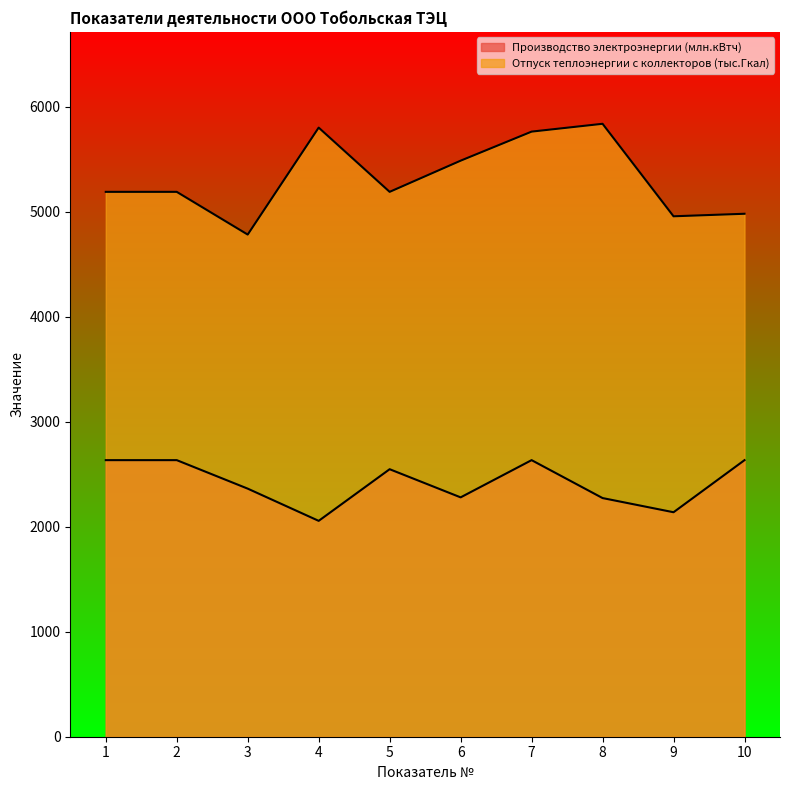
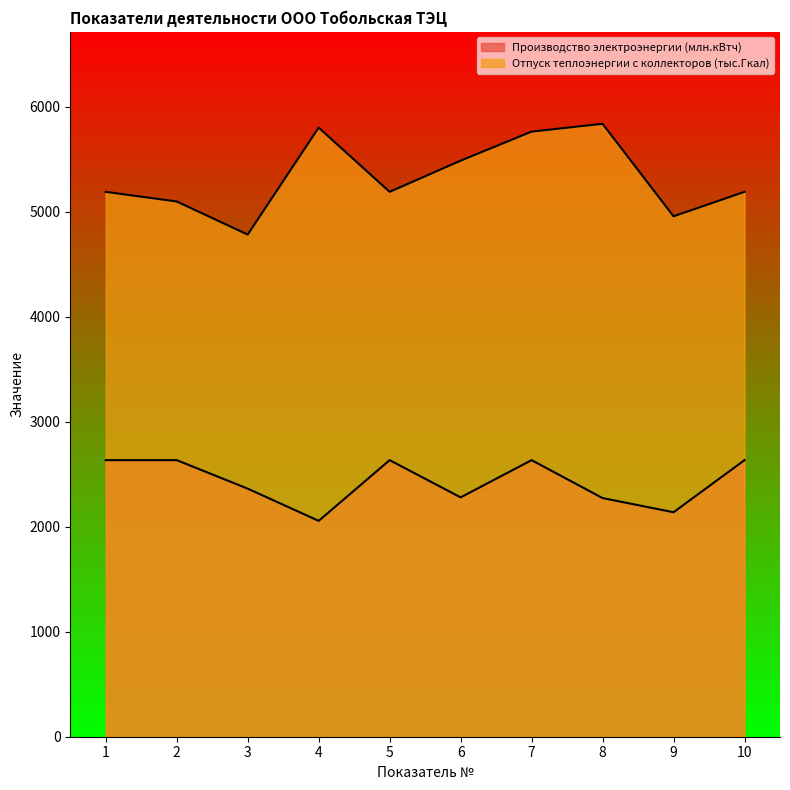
  {
    "Производство электроэнергии (млн.кВтч)": {
      "1": 2630,
      "2": 2630,
      "3": 2360,
      "4": 2060,
-     "5": 2550,
+     "5": 2630,
      "6": 2280,
      "7": 2630,
      "8": 2270,
      "9": 2140,
      "10": 2630
    },
    "Отпуск теплоэнергии с коллекторов (тыс.Гкал)": {
      "1": 5190,
-     "2": 5190,
+     "2": 5100,
      "3": 4780,
      "4": 5800,
      "5": 5190,
      "6": 5490,
      "7": 5760,
      "8": 5840,
      "9": 4960,
-     "10": 4980
+     "10": 5190
    }
  }
